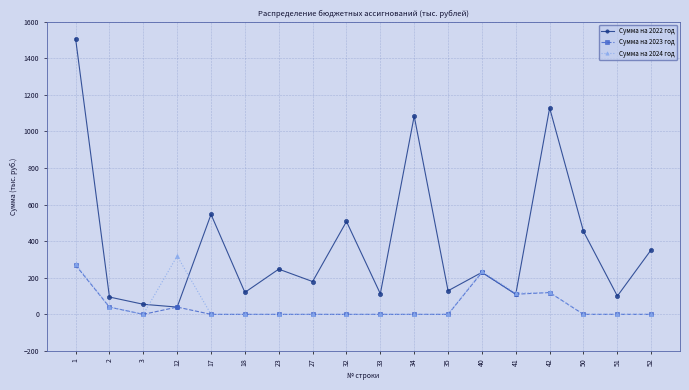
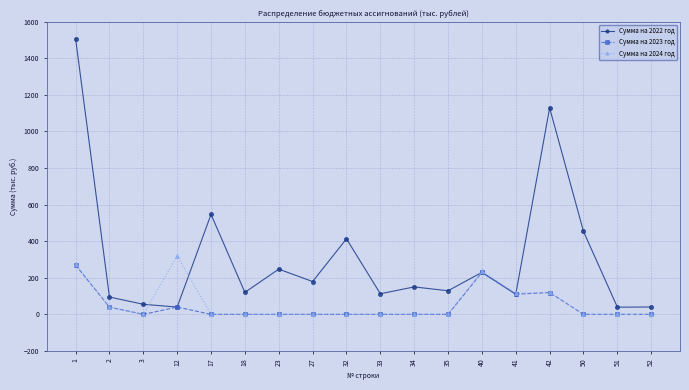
  {
    "Сумма на 2022 год": {
      "1": 1510,
      "2": 90,
      "3": 60,
      "17": 550,
      "18": 120,
      "23": 250,
      "27": 180,
-     "32": 510,
+     "32": 410,
      "33": 110,
-     "34": 1080,
+     "34": 150,
      "35": 130,
      "42": 1130,
      "50": 450,
-     "51": 100,
-     "52": 350
+     "51": 40,
+     "52": 40
    },
    "Сумма на 2024 год": {
      "12": 320
    }
  }
